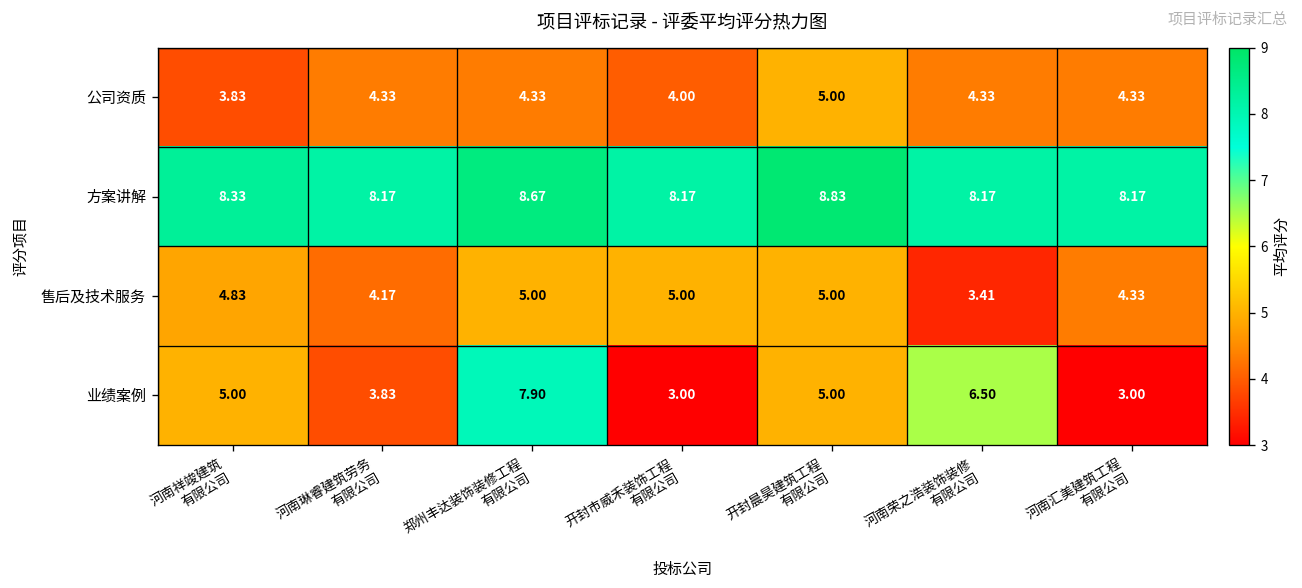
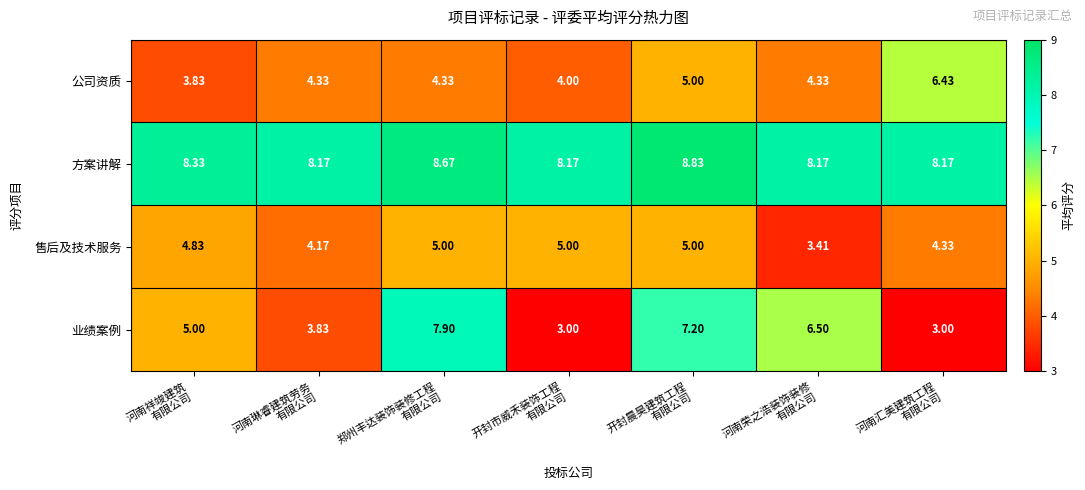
  {
    "公司资质": {
      "河南祥竣建筑 有限公司": 3.83,
      "河南琳睿建筑劳务 有限公司": 4.33,
      "郑州丰达装饰装修工程 有限公司": 4.33,
      "开封市威禾装饰工程 有限公司": 4.00,
      "开封晨昊建筑工程 有限公司": 5.00,
      "河南荣之浩装饰装修 有限公司": 4.33,
-     "河南汇美建筑工程 有限公司": 4.33
+     "河南汇美建筑工程 有限公司": 6.43
    },
    "方案讲解": {
      "河南祥竣建筑 有限公司": 8.33,
      "河南琳睿建筑劳务 有限公司": 8.17,
      "郑州丰达装饰装修工程 有限公司": 8.67,
      "开封市威禾装饰工程 有限公司": 8.17,
      "开封晨昊建筑工程 有限公司": 8.83,
      "河南荣之浩装饰装修 有限公司": 8.17,
      "河南汇美建筑工程 有限公司": 8.17
    },
    "售后及技术服务": {
      "河南祥竣建筑 有限公司": 4.83,
      "河南琳睿建筑劳务 有限公司": 4.17,
      "郑州丰达装饰装修工程 有限公司": 5.00,
      "开封市威禾装饰工程 有限公司": 5.00,
      "开封晨昊建筑工程 有限公司": 5.00,
      "河南荣之浩装饰装修 有限公司": 3.41,
      "河南汇美建筑工程 有限公司": 4.33
    },
    "业绩案例": {
      "河南祥竣建筑 有限公司": 5.00,
      "河南琳睿建筑劳务 有限公司": 3.83,
      "郑州丰达装饰装修工程 有限公司": 7.90,
      "开封市威禾装饰工程 有限公司": 3.00,
-     "开封晨昊建筑工程 有限公司": 5.00,
+     "开封晨昊建筑工程 有限公司": 7.20,
      "河南荣之浩装饰装修 有限公司": 6.50,
      "河南汇美建筑工程 有限公司": 3.00
    }
  }
